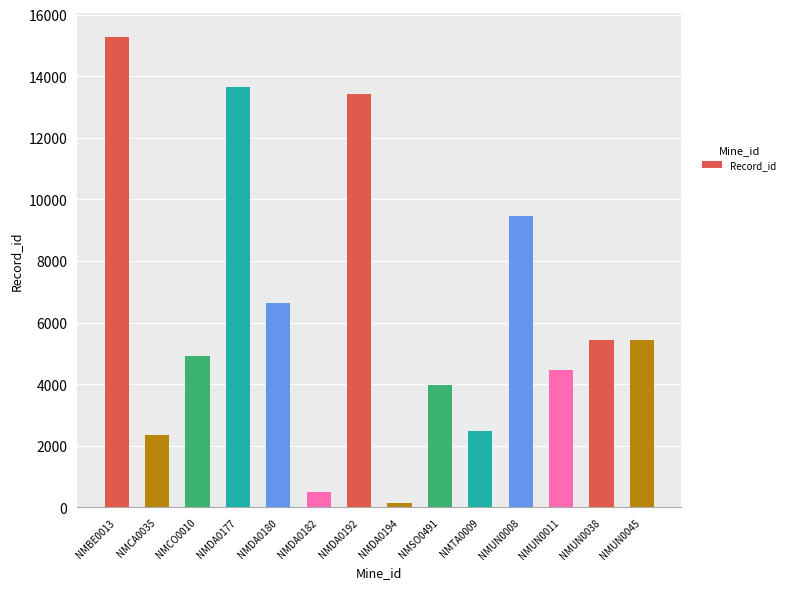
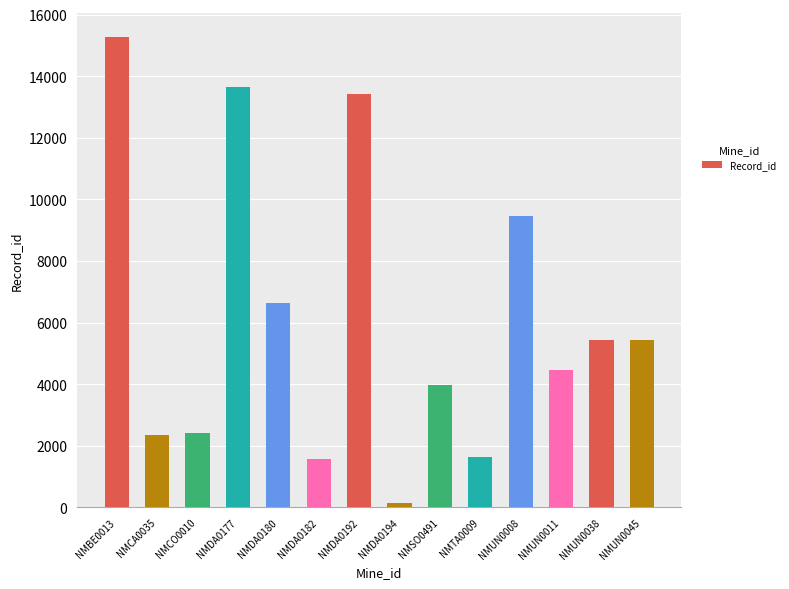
  {
    "NMBE0013": 15300,
    "NMCA0035": 2300,
-   "NMCO0010": 4900,
+   "NMCO0010": 2400,
    "NMDA0177": 13700,
    "NMDA0180": 6600,
-   "NMDA0182": 500,
+   "NMDA0182": 1600,
    "NMDA0192": 13400,
    "NMDA0194": 200,
    "NMSO0491": 4000,
-   "NMTA0009": 2500,
+   "NMTA0009": 1600,
    "NMUN0008": 9500,
    "NMUN0011": 4500,
    "NMUN0038": 5400,
    "NMUN0045": 5400
  }
